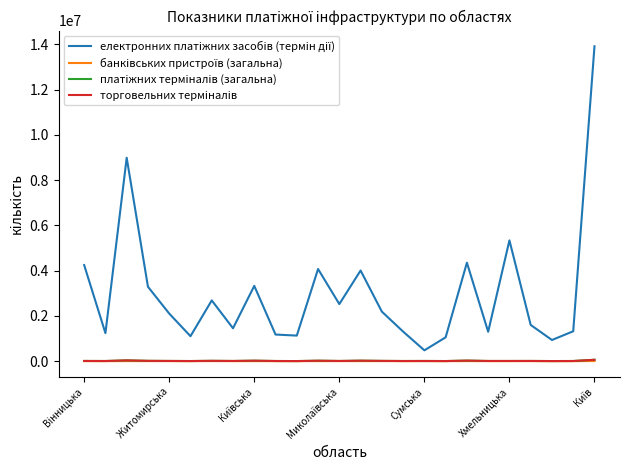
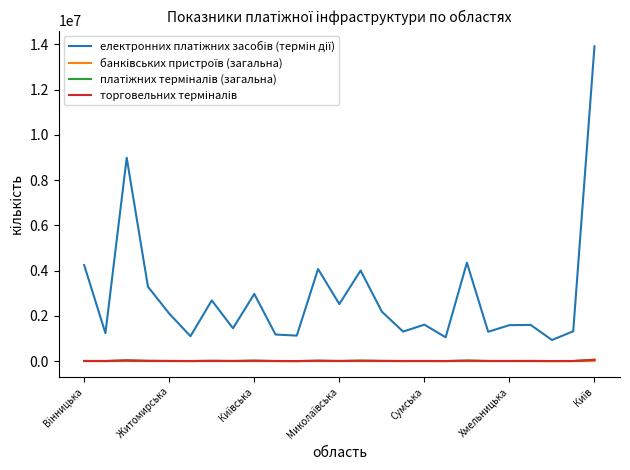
  {
    "електронних платіжних засобів (термін дії)": {
      "Вінницька": 4200000,
      "Житомирська": 2100000,
-     "Київська": 3300000,
+     "Київська": 3000000,
      "Миколаївська": 2500000,
-     "Сумська": 500000,
-     "Хмельницька": 5300000,
+     "Сумська": 1600000,
+     "Хмельницька": 1600000,
      "Київ": 13900000
    }
  }
